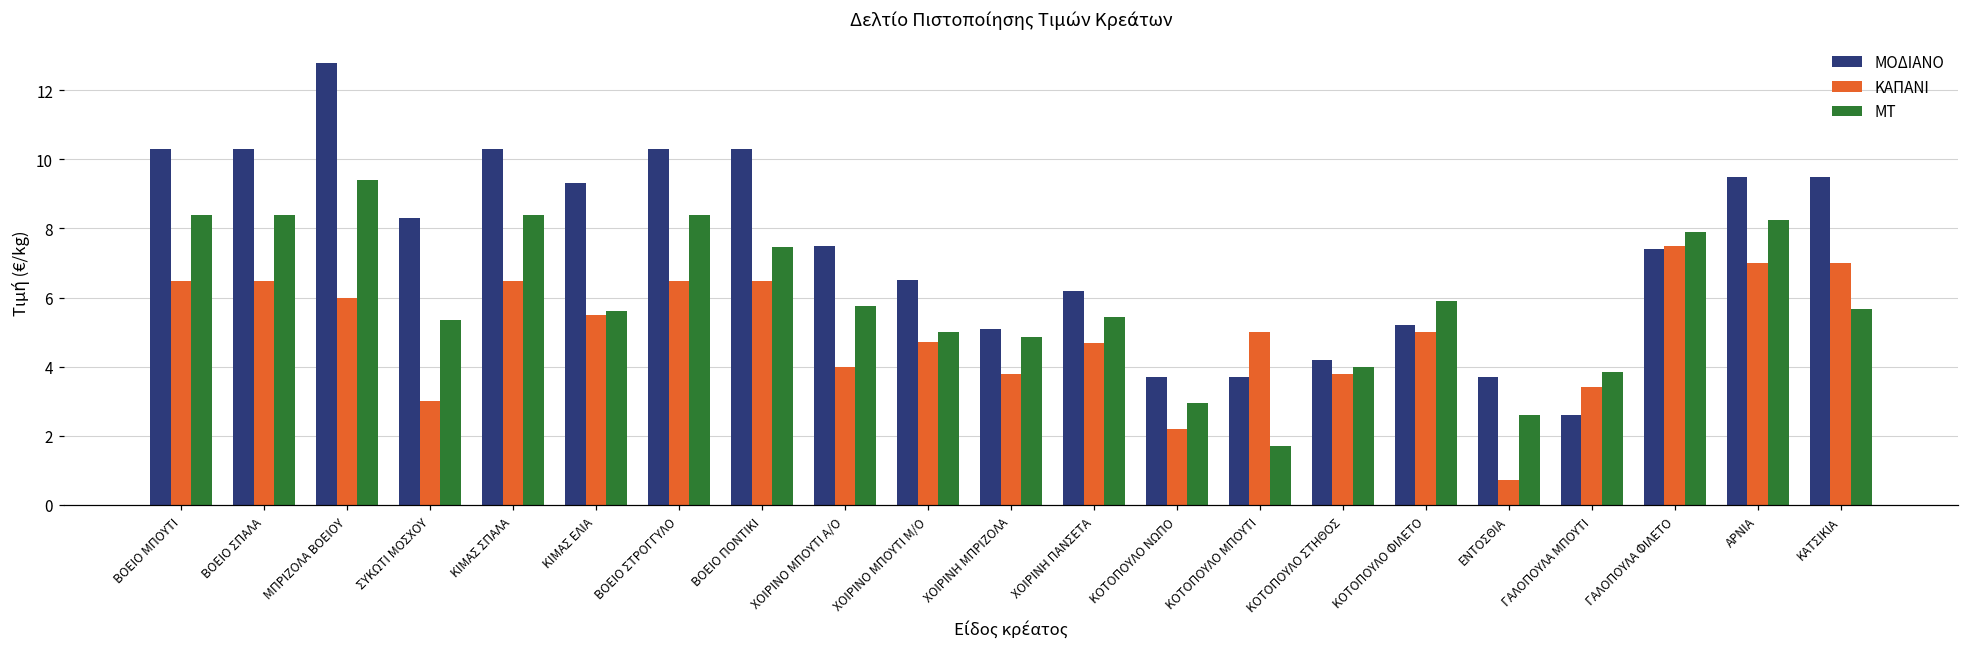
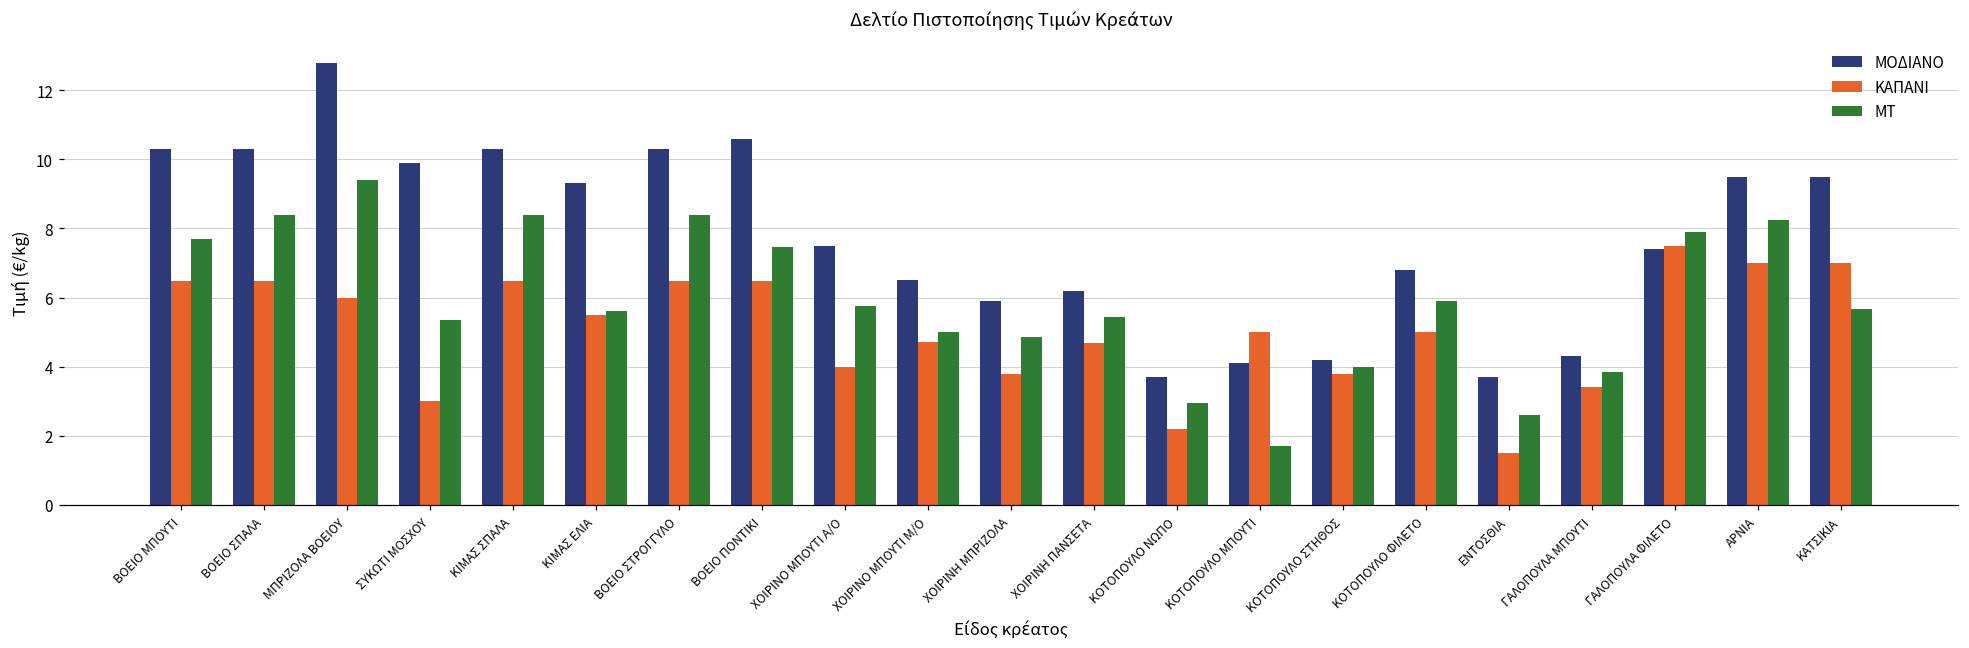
  {
    "ΜΟΔΙΑΝΟ": {
      "ΒΟΕΙΟ ΜΠΟΥΤΙ": 10.3,
      "ΒΟΕΙΟ ΣΠΑΛΑ": 10.3,
      "ΜΠΡΙΖΟΛΑ ΒΟΕΙΟΥ": 12.8,
-     "ΣΥΚΩΤΙ ΜΟΣΧΟΥ": 8.3,
+     "ΣΥΚΩΤΙ ΜΟΣΧΟΥ": 9.9,
      "ΚΙΜΑΣ ΣΠΑΛΑ": 10.3,
      "ΚΙΜΑΣ ΕΛΙΑ": 9.3,
      "ΒΟΕΙΟ ΣΤΡΟΓΓΥΛΟ": 10.3,
-     "ΒΟΕΙΟ ΠΟΝΤΙΚΙ": 10.3,
+     "ΒΟΕΙΟ ΠΟΝΤΙΚΙ": 10.6,
      "ΧΟΙΡΙΝΟ ΜΠΟΥΤΙ Α/Ο": 7.5,
      "ΧΟΙΡΙΝΟ ΜΠΟΥΤΙ Μ/Ο": 6.5,
-     "ΧΟΙΡΙΝΗ ΜΠΡΙΖΟΛΑ": 5.1,
+     "ΧΟΙΡΙΝΗ ΜΠΡΙΖΟΛΑ": 5.9,
      "ΧΟΙΡΙΝΗ ΠΑΝΣΕΤΑ": 6.2,
      "ΚΟΤΟΠΟΥΛΟ ΝΩΠΟ": 3.7,
-     "ΚΟΤΟΠΟΥΛΟ ΜΠΟΥΤΙ": 3.7,
+     "ΚΟΤΟΠΟΥΛΟ ΜΠΟΥΤΙ": 4.1,
      "ΚΟΤΟΠΟΥΛΟ ΣΤΗΘΟΣ": 4.2,
-     "ΚΟΤΟΠΟΥΛΟ ΦΙΛΕΤΟ": 5.2,
+     "ΚΟΤΟΠΟΥΛΟ ΦΙΛΕΤΟ": 6.8,
      "ΕΝΤΟΣΘΙΑ": 3.7,
-     "ΓΑΛΟΠΟΥΛΑ ΜΠΟΥΤΙ": 2.6,
+     "ΓΑΛΟΠΟΥΛΑ ΜΠΟΥΤΙ": 4.3,
      "ΓΑΛΟΠΟΥΛΑ ΦΙΛΕΤΟ": 7.4,
      "ΑΡΝΙΑ": 9.5,
      "ΚΑΤΣΙΚΙΑ": 9.5
    },
    "ΚΑΠΑΝΙ": {
      "ΒΟΕΙΟ ΜΠΟΥΤΙ": 6.5,
      "ΒΟΕΙΟ ΣΠΑΛΑ": 6.5,
      "ΜΠΡΙΖΟΛΑ ΒΟΕΙΟΥ": 6.0,
      "ΣΥΚΩΤΙ ΜΟΣΧΟΥ": 3.0,
      "ΚΙΜΑΣ ΣΠΑΛΑ": 6.5,
      "ΚΙΜΑΣ ΕΛΙΑ": 5.5,
      "ΒΟΕΙΟ ΣΤΡΟΓΓΥΛΟ": 6.5,
      "ΒΟΕΙΟ ΠΟΝΤΙΚΙ": 6.5,
      "ΧΟΙΡΙΝΟ ΜΠΟΥΤΙ Α/Ο": 4.0,
      "ΧΟΙΡΙΝΟ ΜΠΟΥΤΙ Μ/Ο": 4.7,
      "ΧΟΙΡΙΝΗ ΜΠΡΙΖΟΛΑ": 3.8,
      "ΧΟΙΡΙΝΗ ΠΑΝΣΕΤΑ": 4.7,
      "ΚΟΤΟΠΟΥΛΟ ΝΩΠΟ": 2.2,
      "ΚΟΤΟΠΟΥΛΟ ΜΠΟΥΤΙ": 5.0,
      "ΚΟΤΟΠΟΥΛΟ ΣΤΗΘΟΣ": 3.8,
      "ΚΟΤΟΠΟΥΛΟ ΦΙΛΕΤΟ": 5.0,
-     "ΕΝΤΟΣΘΙΑ": 0.7,
+     "ΕΝΤΟΣΘΙΑ": 1.5,
      "ΓΑΛΟΠΟΥΛΑ ΜΠΟΥΤΙ": 3.4,
      "ΓΑΛΟΠΟΥΛΑ ΦΙΛΕΤΟ": 7.5,
      "ΑΡΝΙΑ": 7.0,
      "ΚΑΤΣΙΚΙΑ": 7.0
    },
    "ΜΤ": {
-     "ΒΟΕΙΟ ΜΠΟΥΤΙ": 8.4,
+     "ΒΟΕΙΟ ΜΠΟΥΤΙ": 7.7,
      "ΒΟΕΙΟ ΣΠΑΛΑ": 8.4,
      "ΜΠΡΙΖΟΛΑ ΒΟΕΙΟΥ": 9.4,
      "ΣΥΚΩΤΙ ΜΟΣΧΟΥ": 5.4,
      "ΚΙΜΑΣ ΣΠΑΛΑ": 8.4,
      "ΚΙΜΑΣ ΕΛΙΑ": 5.6,
      "ΒΟΕΙΟ ΣΤΡΟΓΓΥΛΟ": 8.4,
      "ΒΟΕΙΟ ΠΟΝΤΙΚΙ": 7.4,
      "ΧΟΙΡΙΝΟ ΜΠΟΥΤΙ Α/Ο": 5.7,
      "ΧΟΙΡΙΝΟ ΜΠΟΥΤΙ Μ/Ο": 5.0,
      "ΧΟΙΡΙΝΗ ΜΠΡΙΖΟΛΑ": 4.8,
      "ΧΟΙΡΙΝΗ ΠΑΝΣΕΤΑ": 5.4,
      "ΚΟΤΟΠΟΥΛΟ ΝΩΠΟ": 2.9,
      "ΚΟΤΟΠΟΥΛΟ ΜΠΟΥΤΙ": 1.7,
      "ΚΟΤΟΠΟΥΛΟ ΣΤΗΘΟΣ": 4.0,
      "ΚΟΤΟΠΟΥΛΟ ΦΙΛΕΤΟ": 5.9,
      "ΕΝΤΟΣΘΙΑ": 2.6,
      "ΓΑΛΟΠΟΥΛΑ ΜΠΟΥΤΙ": 3.9,
      "ΓΑΛΟΠΟΥΛΑ ΦΙΛΕΤΟ": 7.9,
      "ΑΡΝΙΑ": 8.2,
      "ΚΑΤΣΙΚΙΑ": 5.7
    }
  }
